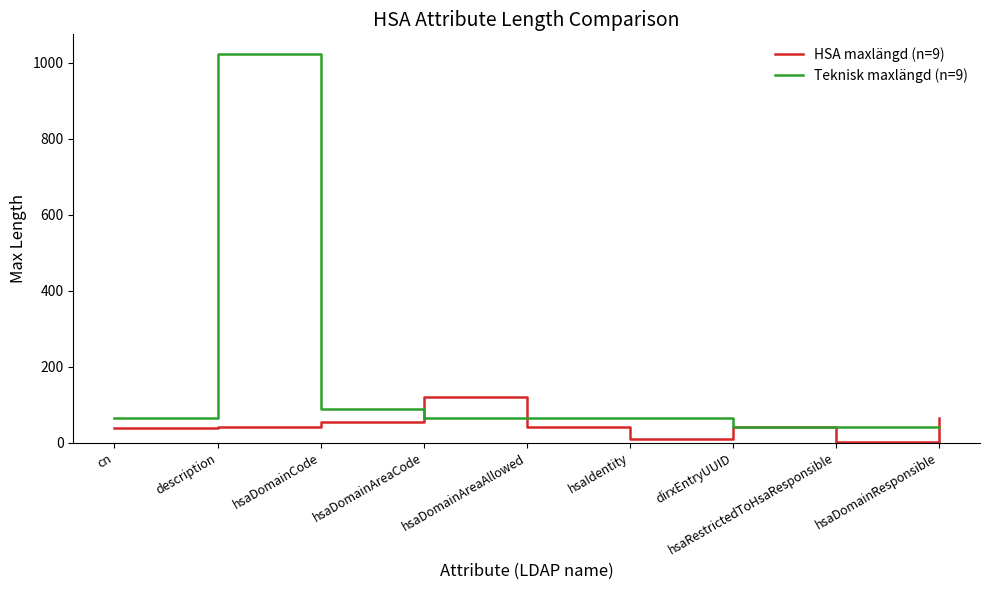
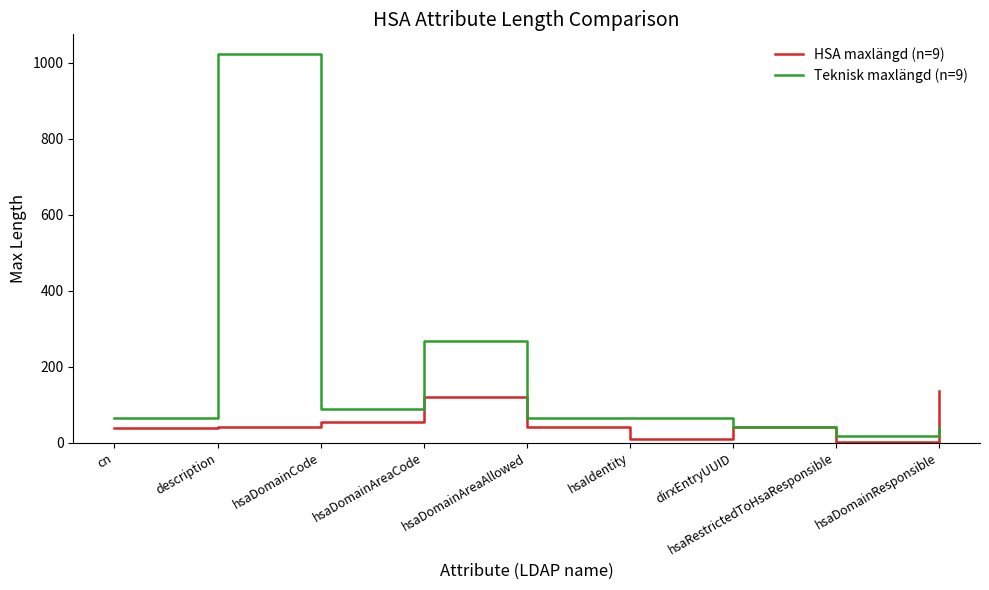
  {
    "HSA maxlängd (n=9)": {
      "cn": 40,
      "description": 40,
      "hsaDomainCode": 60,
      "hsaDomainAreaCode": 120,
      "hsaDomainAreaAllowed": 40,
      "hsaIdentity": 10,
      "hsaRestrictedToHsaResponsible": 0,
-     "hsaDomainResponsible": 60
+     "hsaDomainResponsible": 140
    },
    "Teknisk maxlängd (n=9)": {
      "cn": 60,
      "description": 1020,
      "hsaDomainCode": 90,
-     "hsaDomainAreaCode": 60,
+     "hsaDomainAreaCode": 270,
      "hsaDomainAreaAllowed": 60,
      "hsaIdentity": 60,
-     "hsaRestrictedToHsaResponsible": 40,
+     "hsaRestrictedToHsaResponsible": 20,
      "hsaDomainResponsible": 40
    }
  }
